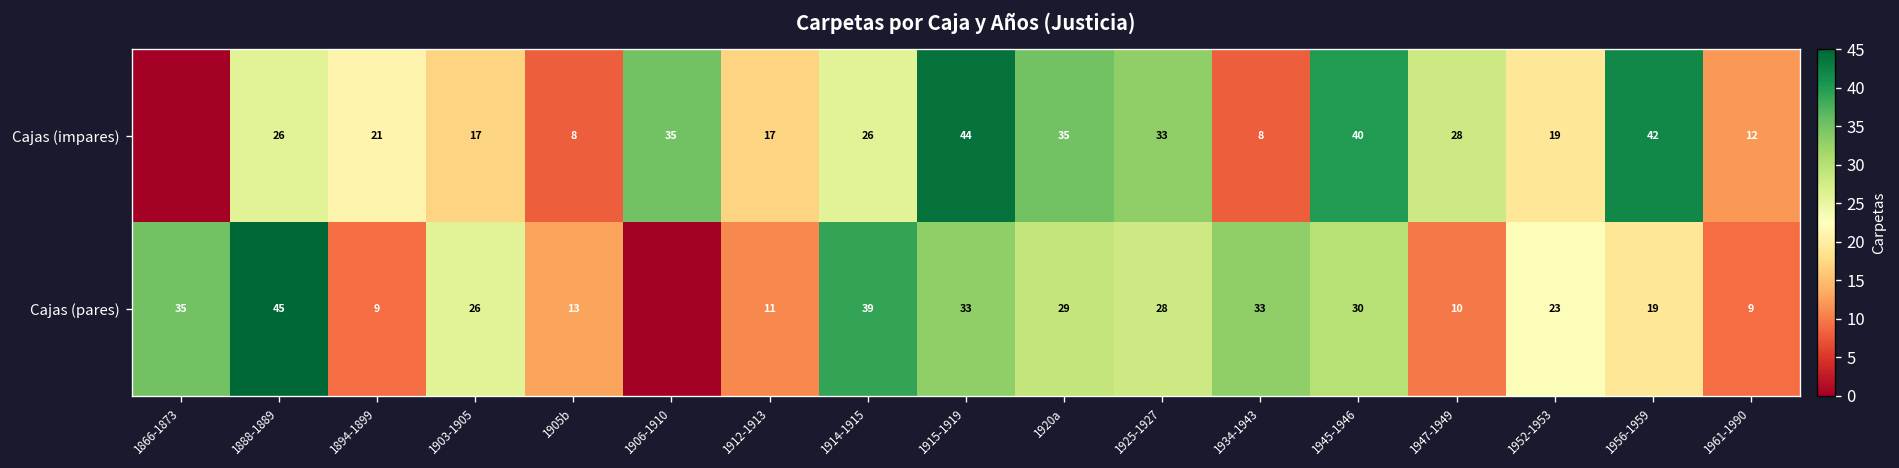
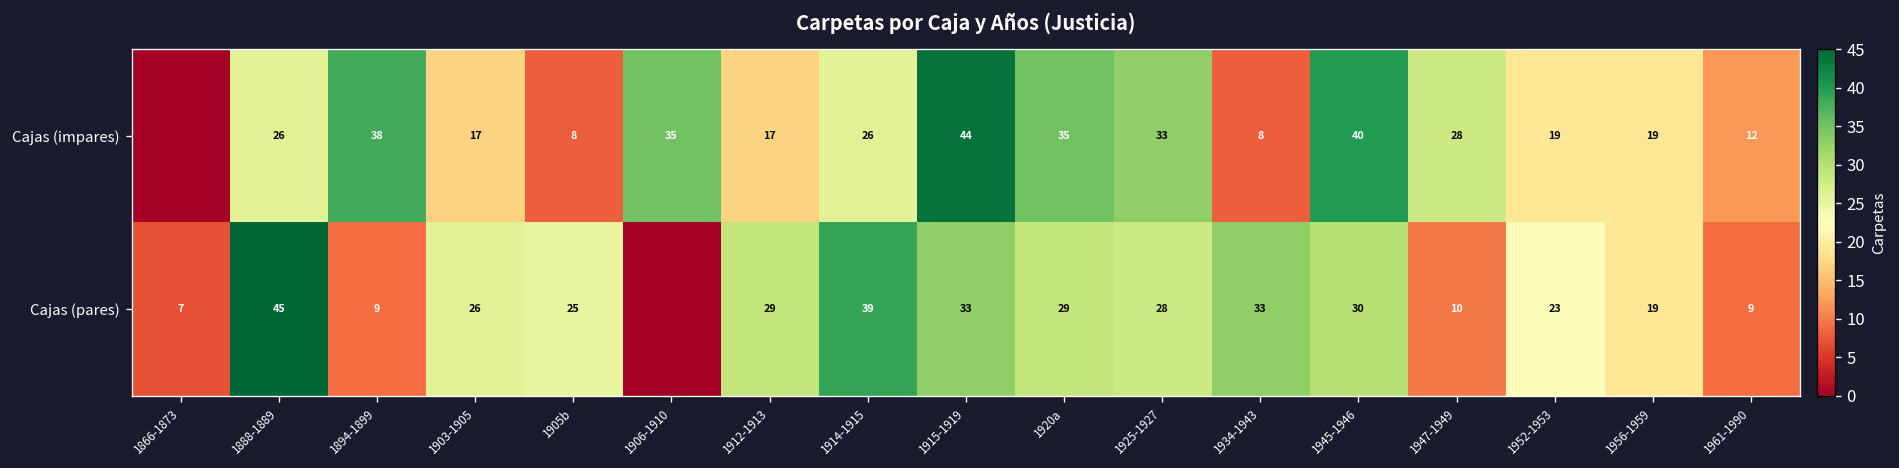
  {
    "Cajas (impares)": {
      "1888-1889": 26,
-     "1894-1899": 21,
+     "1894-1899": 38,
      "1903-1905": 17,
      "1905b": 8,
      "1906-1910": 35,
      "1912-1913": 17,
      "1914-1915": 26,
      "1915-1919": 44,
      "1920a": 35,
      "1925-1927": 33,
      "1934-1943": 8,
      "1945-1946": 40,
      "1947-1949": 28,
      "1952-1953": 19,
-     "1956-1959": 42,
+     "1956-1959": 19,
      "1961-1990": 12
    },
    "Cajas (pares)": {
-     "1866-1873": 35,
+     "1866-1873": 7,
      "1888-1889": 45,
      "1894-1899": 9,
      "1903-1905": 26,
-     "1905b": 13,
-     "1912-1913": 11,
+     "1905b": 25,
+     "1912-1913": 29,
      "1914-1915": 39,
      "1915-1919": 33,
      "1920a": 29,
      "1925-1927": 28,
      "1934-1943": 33,
      "1945-1946": 30,
      "1947-1949": 10,
      "1952-1953": 23,
      "1956-1959": 19,
      "1961-1990": 9
    }
  }
